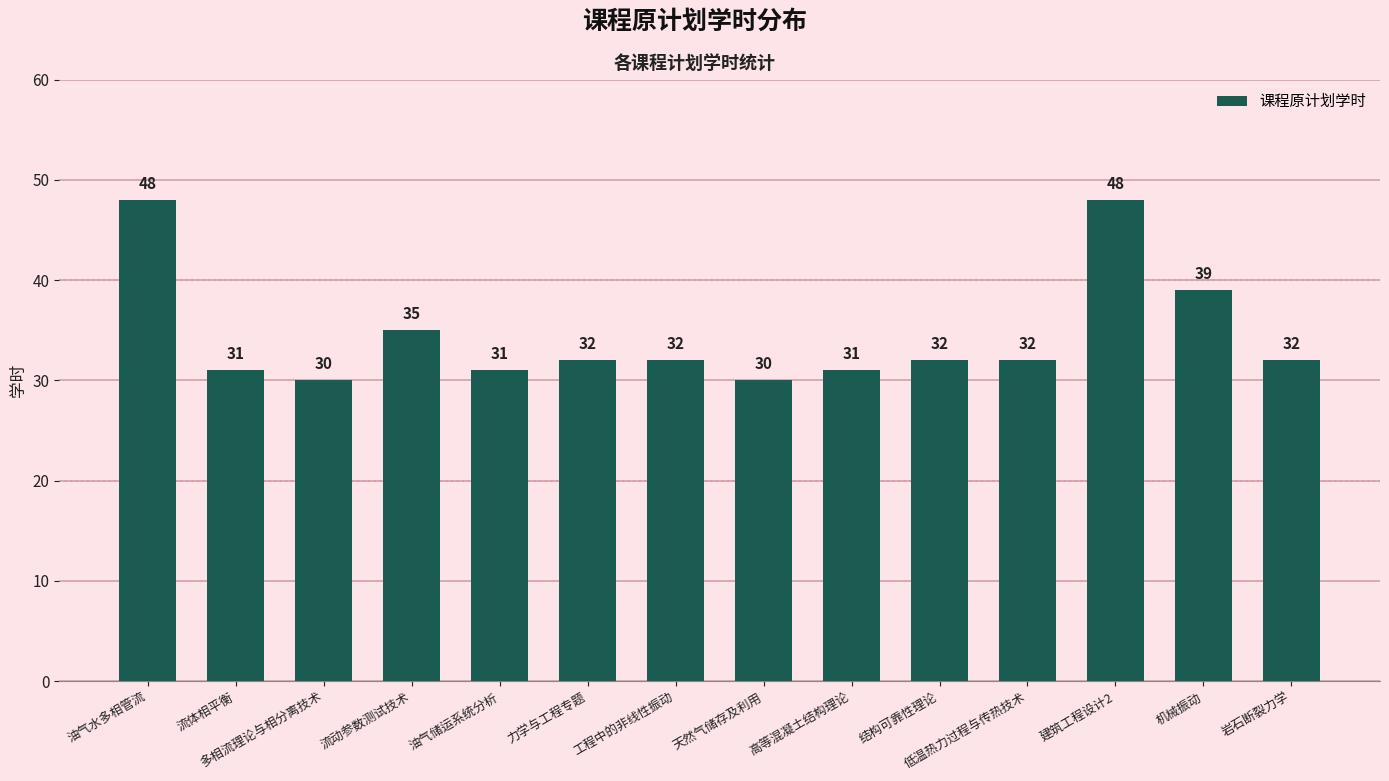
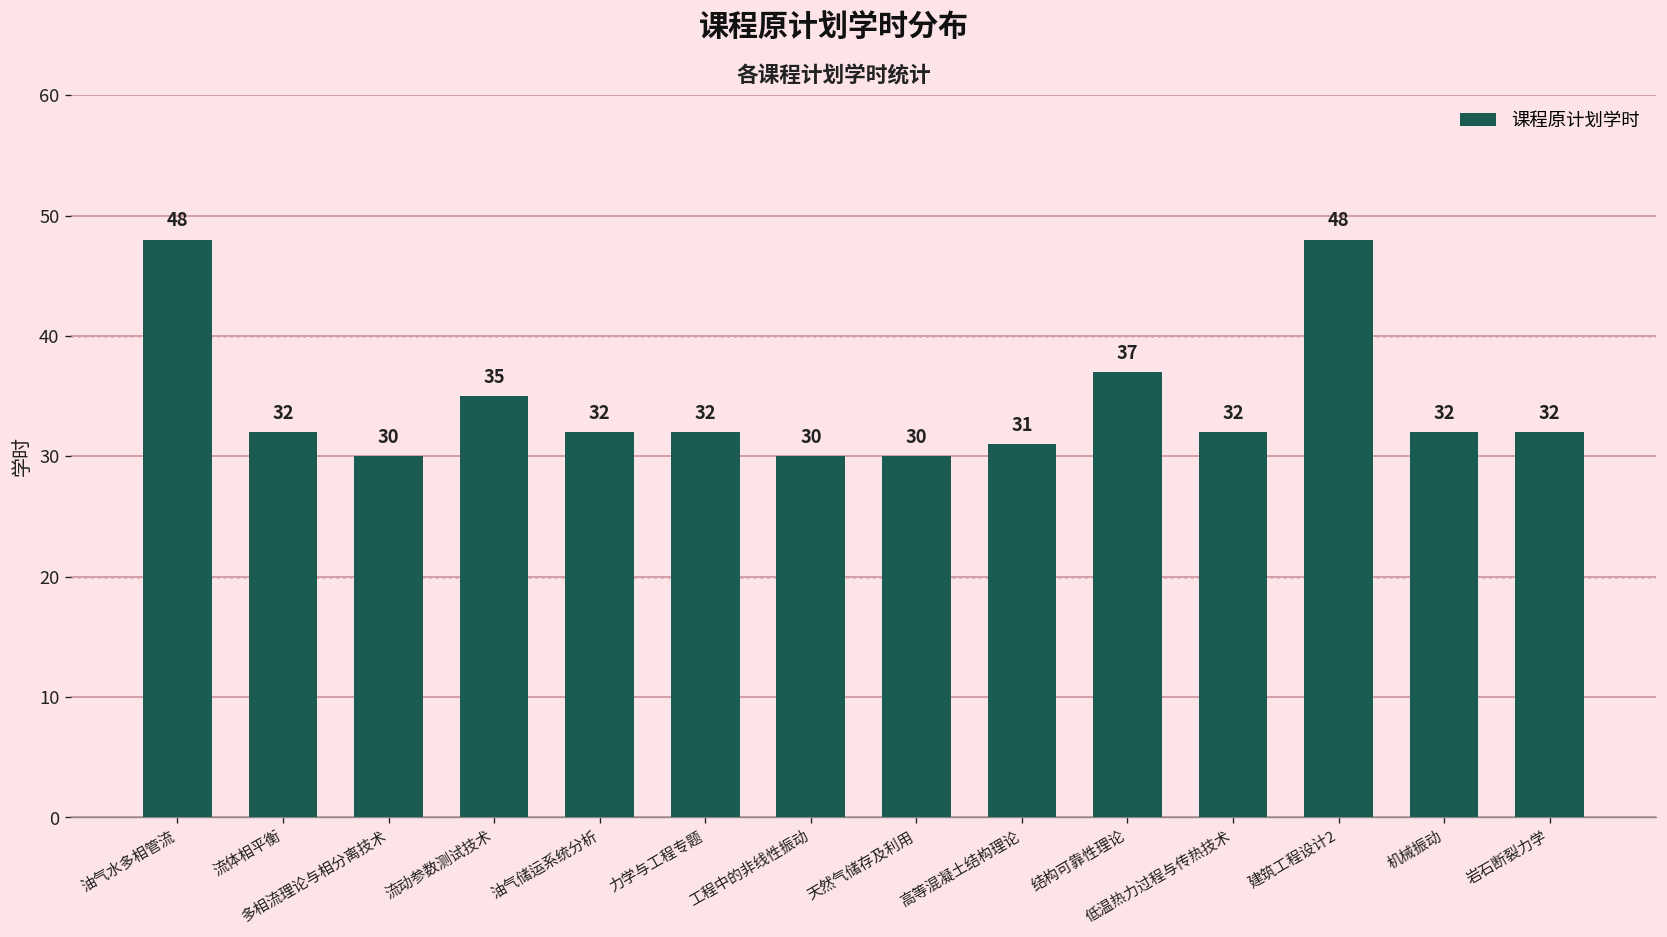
  {
    "油气水多相管流": 48,
-   "流体相平衡": 31,
+   "流体相平衡": 32,
    "多相流理论与相分离技术": 30,
    "流动参数测试技术": 35,
-   "油气储运系统分析": 31,
+   "油气储运系统分析": 32,
    "力学与工程专题": 32,
-   "工程中的非线性振动": 32,
+   "工程中的非线性振动": 30,
    "天然气储存及利用": 30,
    "高等混凝土结构理论": 31,
-   "结构可靠性理论": 32,
+   "结构可靠性理论": 37,
    "低温热力过程与传热技术": 32,
    "建筑工程设计2": 48,
-   "机械振动": 39,
+   "机械振动": 32,
    "岩石断裂力学": 32
  }
